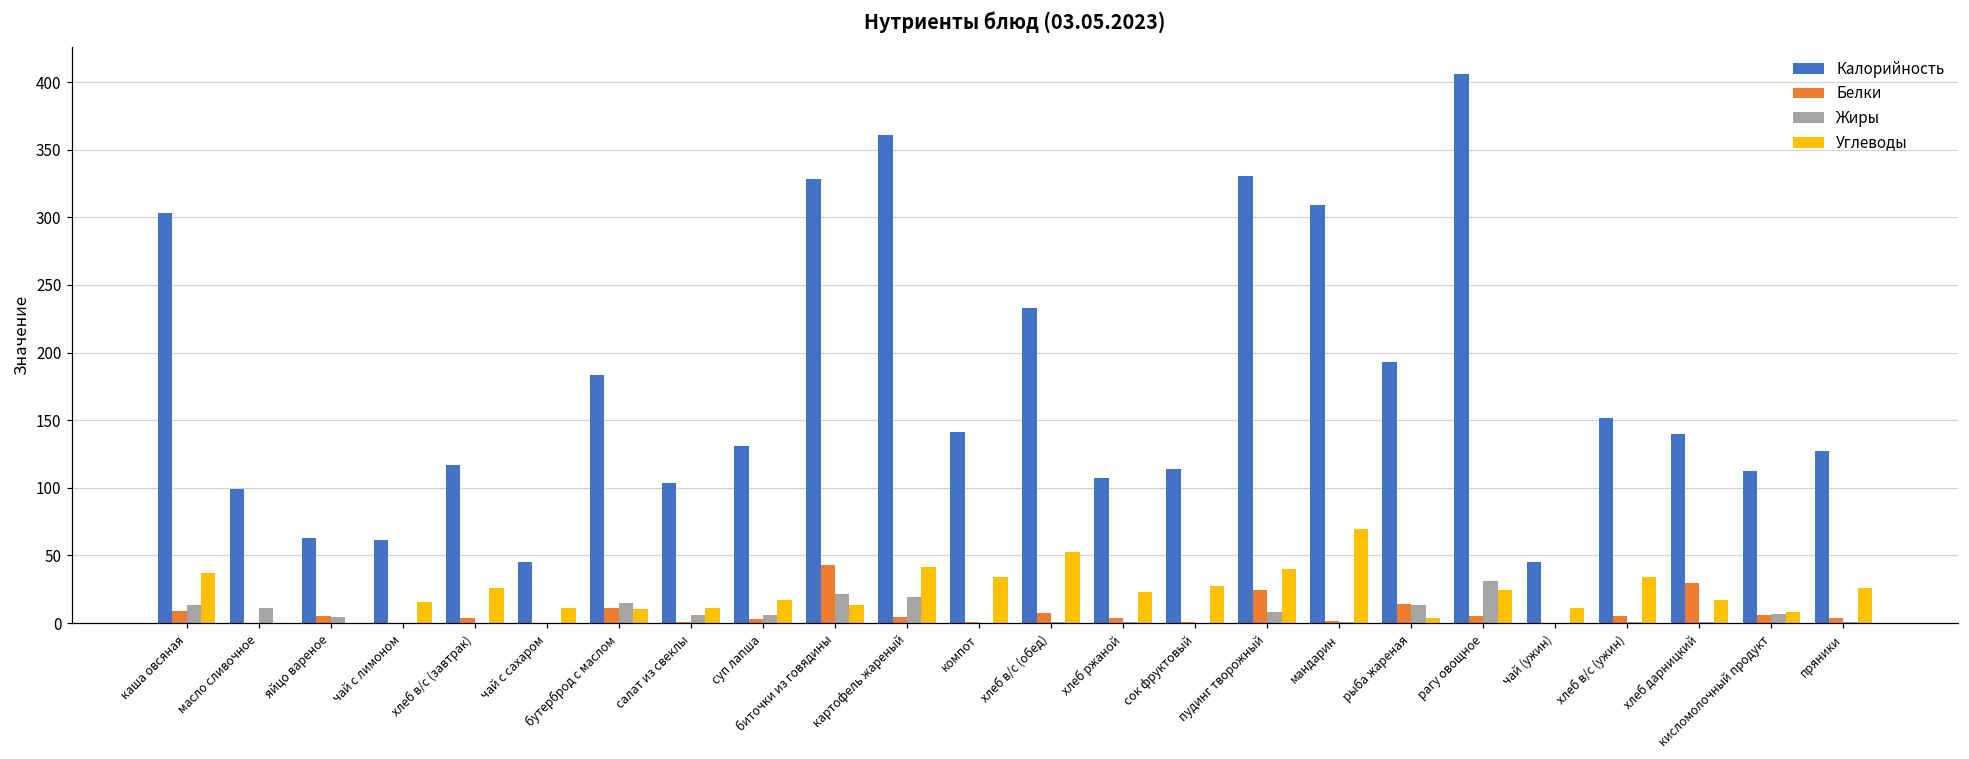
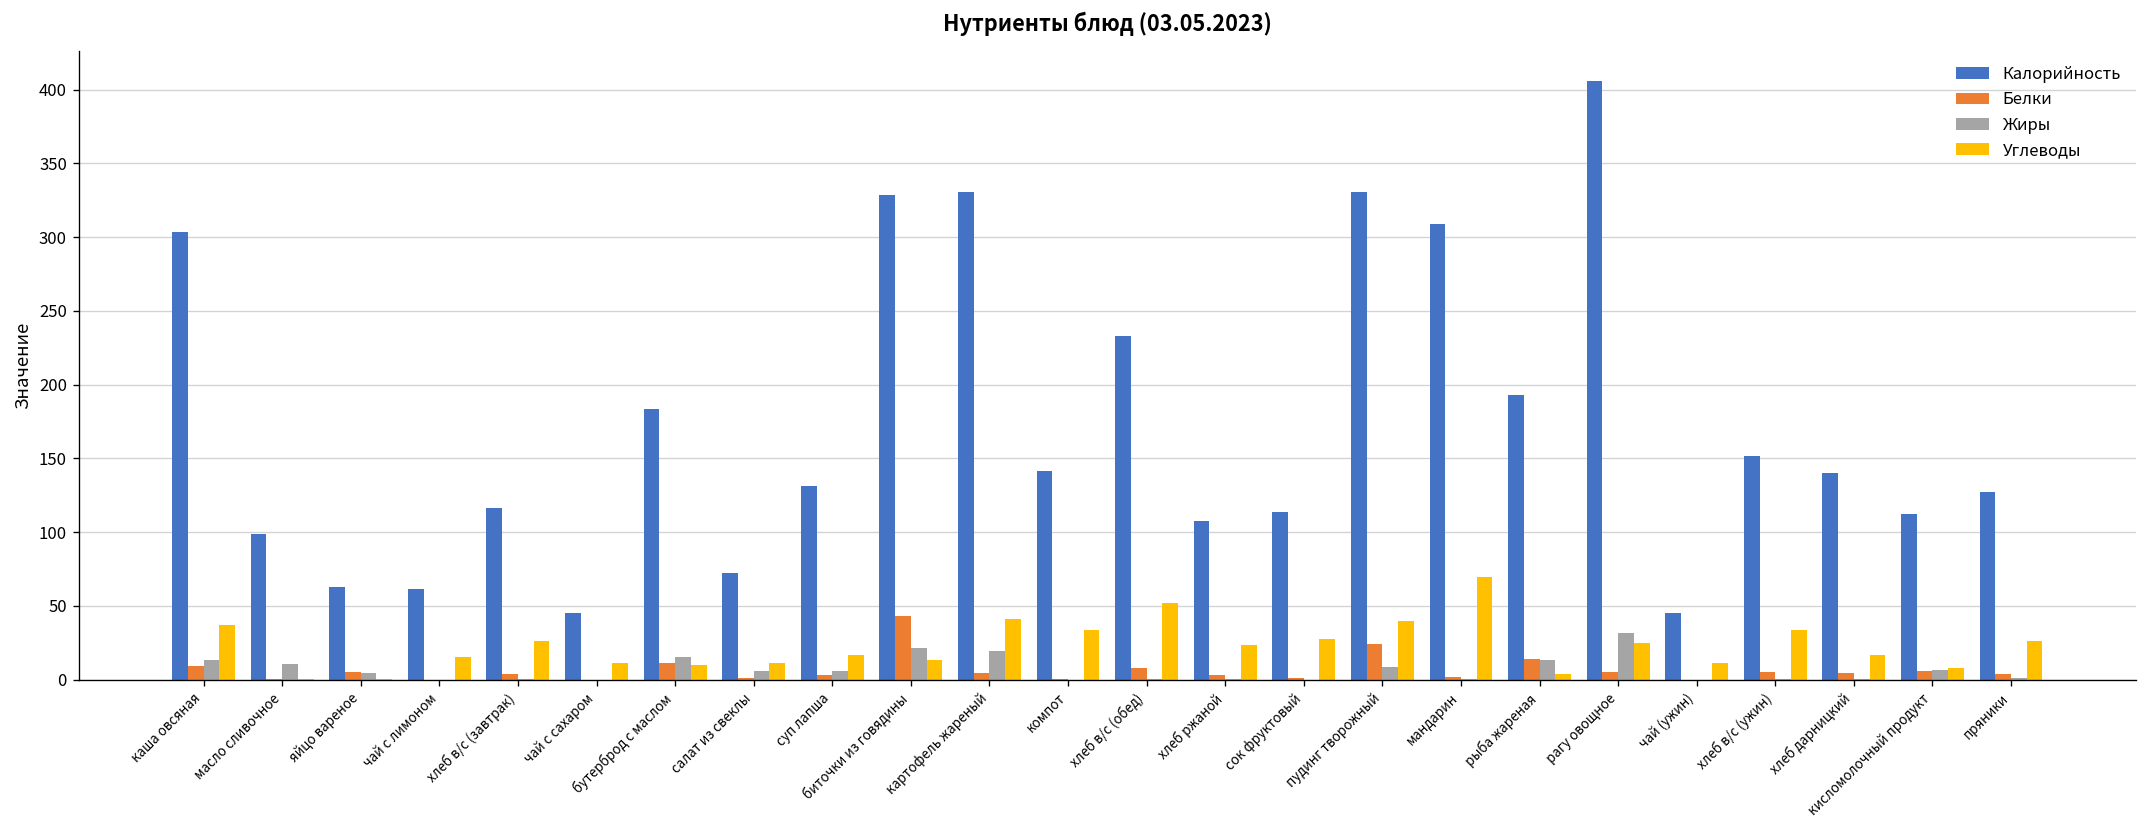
  {
    "Калорийность": {
      "каша овсяная": 303,
      "масло сливочное": 99,
      "яйцо вареное": 63,
      "чай с лимоном": 62,
      "хлеб в/с (завтрак)": 117,
      "чай с сахаром": 45,
      "бутерброд с маслом": 184,
-     "салат из свеклы": 104,
+     "салат из свеклы": 73,
      "суп лапша": 131,
      "биточки из говядины": 329,
-     "картофель жареный": 361,
+     "картофель жареный": 330,
      "компот": 141,
      "хлеб в/с (обед)": 233,
      "хлеб ржаной": 108,
      "сок фруктовый": 114,
      "пудинг творожный": 331,
      "мандарин": 309,
      "рыба жареная": 193,
      "рагу овощное": 406,
      "чай (ужин)": 45,
      "хлеб в/с (ужин)": 151,
      "хлеб дарницкий": 140,
      "кисломолочный продукт": 113,
      "пряники": 127
    },
    "Белки": {
      "каша овсяная": 9,
      "яйцо вареное": 5,
      "хлеб в/с (завтрак)": 4,
      "чай с сахаром": 0,
      "бутерброд с маслом": 11,
      "суп лапша": 3,
      "биточки из говядины": 43,
      "картофель жареный": 5,
      "хлеб в/с (обед)": 8,
      "хлеб ржаной": 3,
      "пудинг творожный": 24,
      "рыба жареная": 14,
      "рагу овощное": 5,
      "чай (ужин)": 0,
      "хлеб в/с (ужин)": 5,
-     "хлеб дарницкий": 30,
+     "хлеб дарницкий": 4,
      "кисломолочный продукт": 6,
      "пряники": 4
    },
    "Жиры": {
      "каша овсяная": 13,
      "масло сливочное": 11,
      "яйцо вареное": 5,
      "чай с сахаром": 0,
      "бутерброд с маслом": 15,
      "салат из свеклы": 6,
      "суп лапша": 6,
      "биточки из говядины": 22,
      "картофель жареный": 20,
      "сок фруктовый": 0,
      "пудинг творожный": 8,
      "рыба жареная": 13,
      "рагу овощное": 31,
      "чай (ужин)": 0,
      "кисломолочный продукт": 6
    },
    "Углеводы": {
      "каша овсяная": 37,
      "чай с лимоном": 15,
      "хлеб в/с (завтрак)": 26,
      "чай с сахаром": 11,
      "бутерброд с маслом": 10,
      "салат из свеклы": 11,
      "суп лапша": 17,
      "биточки из говядины": 13,
      "картофель жареный": 41,
      "компот": 34,
      "хлеб в/с (обед)": 52,
      "хлеб ржаной": 23,
      "сок фруктовый": 27,
      "пудинг творожный": 40,
      "мандарин": 69,
      "рыба жареная": 4,
      "рагу овощное": 25,
      "чай (ужин)": 11,
      "хлеб в/с (ужин)": 34,
      "хлеб дарницкий": 17,
      "кисломолочный продукт": 8,
      "пряники": 26
    }
  }
